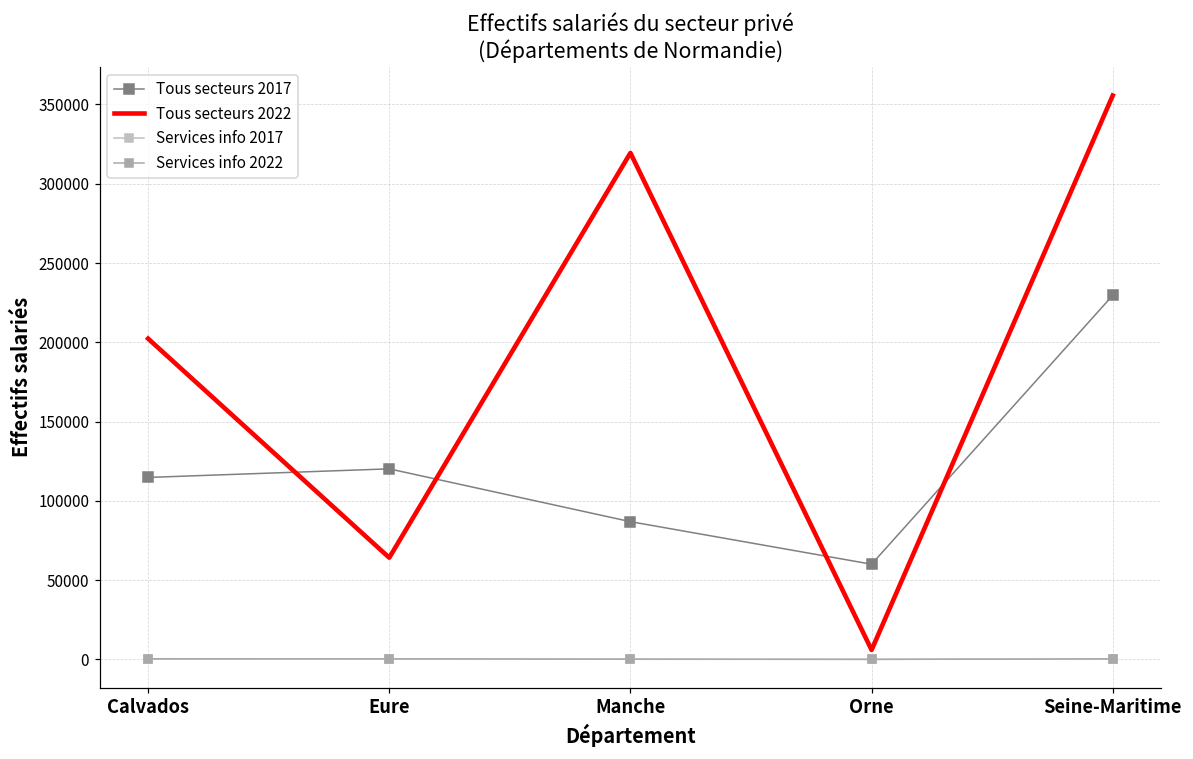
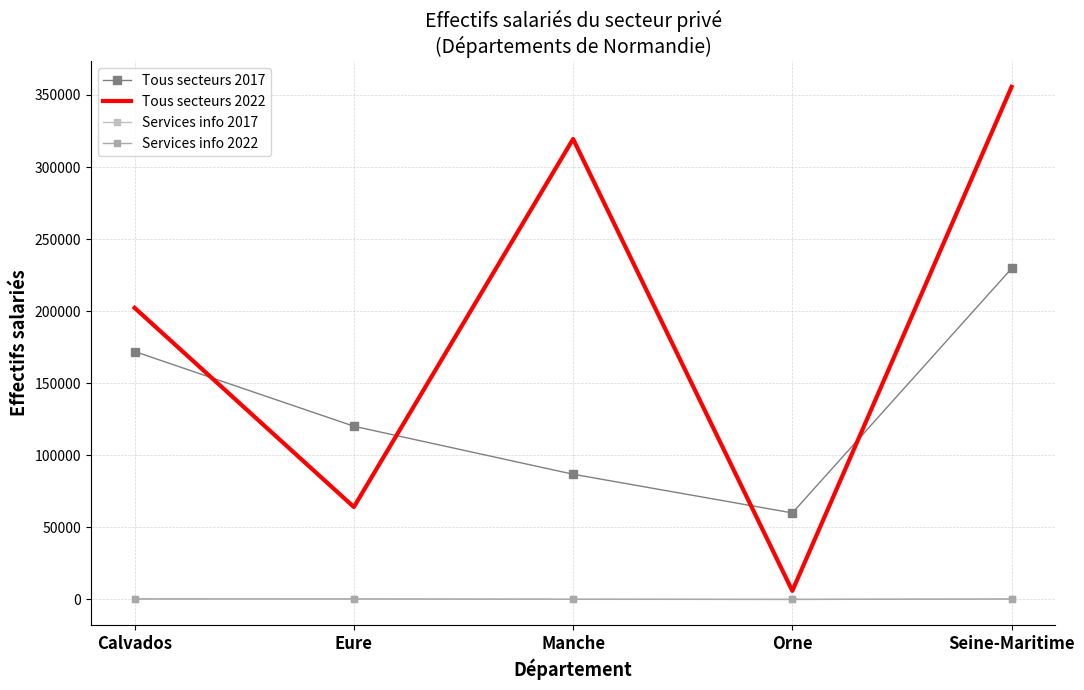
  {
    "Tous secteurs 2017": {
-     "Calvados": 115000,
+     "Calvados": 172000,
      "Eure": 120000,
      "Manche": 87000,
      "Orne": 60000,
      "Seine-Maritime": 230000
    },
    "Tous secteurs 2022": {
      "Calvados": 202000,
      "Eure": 64000,
      "Manche": 319000,
      "Orne": 6000,
      "Seine-Maritime": 356000
    },
    "Services info 2022": {
      "Calvados": 0,
      "Eure": 0,
      "Manche": 0,
      "Orne": 0,
      "Seine-Maritime": 0
    }
  }
